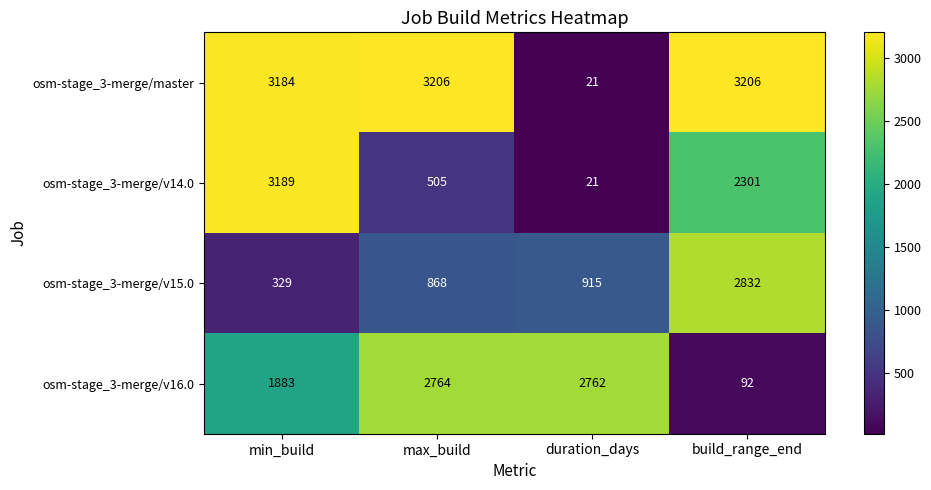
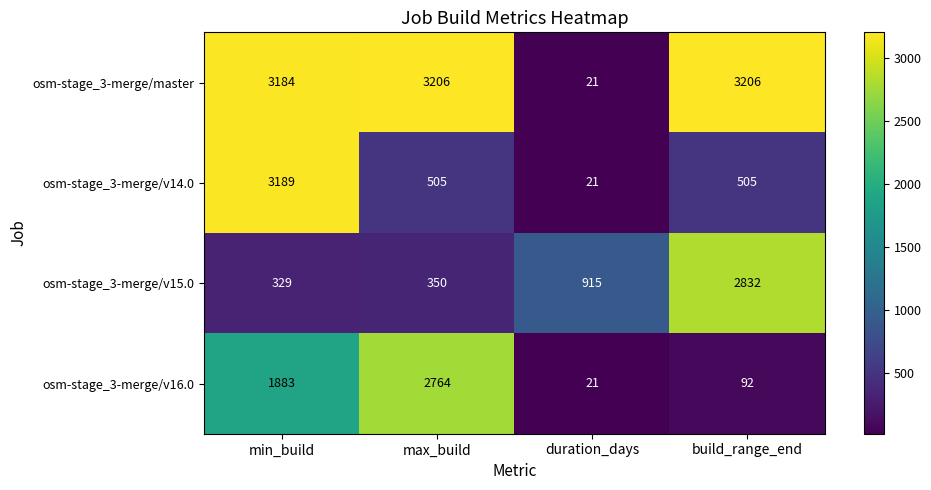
  {
    "osm-stage_3-merge/master": {
      "min_build": 3184,
      "max_build": 3206,
      "duration_days": 21,
      "build_range_end": 3206
    },
    "osm-stage_3-merge/v14.0": {
      "min_build": 3189,
      "max_build": 505,
      "duration_days": 21,
-     "build_range_end": 2301
+     "build_range_end": 505
    },
    "osm-stage_3-merge/v15.0": {
      "min_build": 329,
-     "max_build": 868,
+     "max_build": 350,
      "duration_days": 915,
      "build_range_end": 2832
    },
    "osm-stage_3-merge/v16.0": {
      "min_build": 1883,
      "max_build": 2764,
-     "duration_days": 2762,
+     "duration_days": 21,
      "build_range_end": 92
    }
  }
